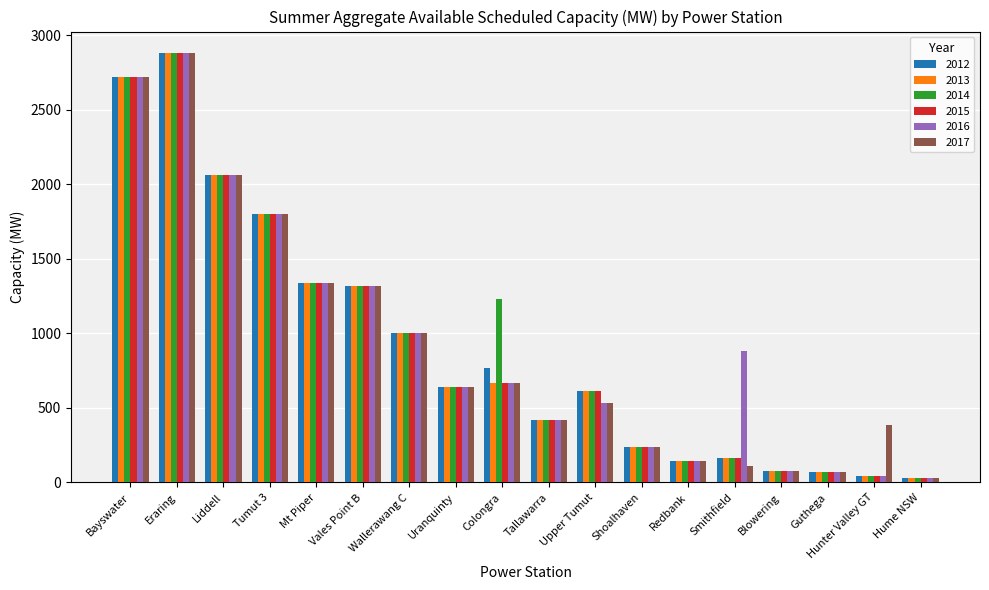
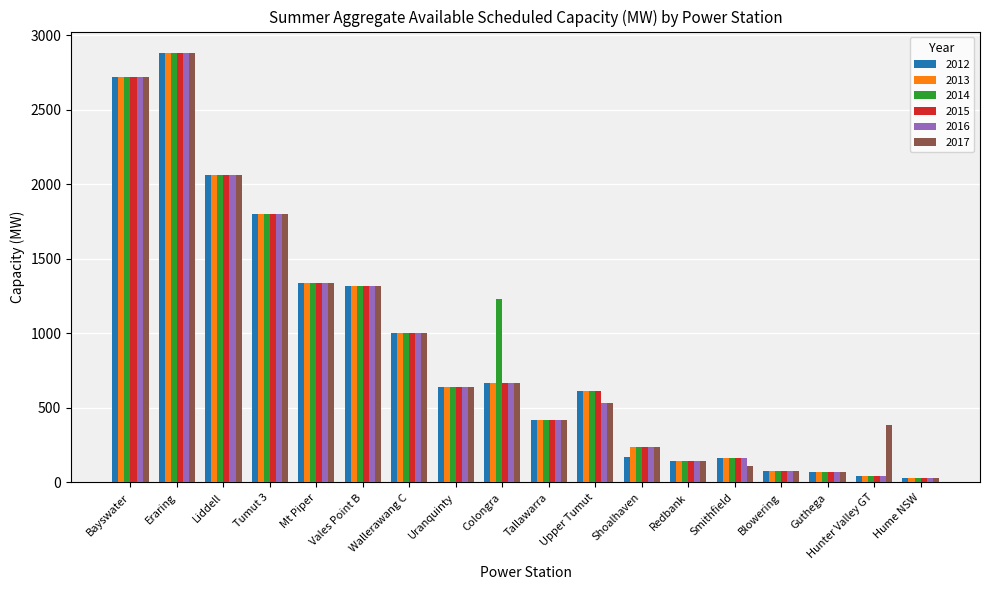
  {
    "2012": {
      "Bayswater": 2720,
      "Eraring": 2880,
      "Liddell": 2060,
      "Tumut 3": 1800,
      "Mt Piper": 1340,
      "Vales Point B": 1320,
      "Wallerawang C": 1000,
      "Uranquinty": 640,
-     "Colongra": 770,
+     "Colongra": 670,
      "Tallawarra": 420,
      "Upper Tumut": 620,
-     "Shoalhaven": 240,
+     "Shoalhaven": 170,
      "Redbank": 150,
      "Smithfield": 160,
      "Blowering": 80,
      "Guthega": 70,
      "Hunter Valley GT": 40,
      "Hume NSW": 30
    },
    "2013": {
      "Bayswater": 2720,
      "Eraring": 2880,
      "Liddell": 2060,
      "Tumut 3": 1800,
      "Mt Piper": 1340,
      "Vales Point B": 1320,
      "Wallerawang C": 1000,
      "Uranquinty": 640,
      "Colongra": 670,
      "Tallawarra": 420,
      "Upper Tumut": 620,
      "Shoalhaven": 240,
      "Redbank": 150,
      "Smithfield": 160,
      "Blowering": 80,
      "Guthega": 70,
      "Hunter Valley GT": 40,
      "Hume NSW": 30
    },
    "2014": {
      "Bayswater": 2720,
      "Eraring": 2880,
      "Liddell": 2060,
      "Tumut 3": 1800,
      "Mt Piper": 1340,
      "Vales Point B": 1320,
      "Wallerawang C": 1000,
      "Uranquinty": 640,
      "Colongra": 1230,
      "Tallawarra": 420,
      "Upper Tumut": 620,
      "Shoalhaven": 240,
      "Redbank": 150,
      "Smithfield": 160,
      "Blowering": 80,
      "Guthega": 70,
      "Hunter Valley GT": 40,
      "Hume NSW": 30
    },
    "2015": {
      "Bayswater": 2720,
      "Eraring": 2880,
      "Liddell": 2060,
      "Tumut 3": 1800,
      "Mt Piper": 1340,
      "Vales Point B": 1320,
      "Wallerawang C": 1000,
      "Uranquinty": 640,
      "Colongra": 670,
      "Tallawarra": 420,
      "Upper Tumut": 620,
      "Shoalhaven": 240,
      "Redbank": 150,
      "Smithfield": 160,
      "Blowering": 80,
      "Guthega": 70,
      "Hunter Valley GT": 40,
      "Hume NSW": 30
    },
    "2016": {
      "Bayswater": 2720,
      "Eraring": 2880,
      "Liddell": 2060,
      "Tumut 3": 1800,
      "Mt Piper": 1340,
      "Vales Point B": 1320,
      "Wallerawang C": 1000,
      "Uranquinty": 640,
      "Colongra": 670,
      "Tallawarra": 420,
      "Upper Tumut": 530,
      "Shoalhaven": 240,
      "Redbank": 150,
-     "Smithfield": 880,
+     "Smithfield": 160,
      "Blowering": 80,
      "Guthega": 70,
      "Hunter Valley GT": 40,
      "Hume NSW": 30
    },
    "2017": {
      "Bayswater": 2720,
      "Eraring": 2880,
      "Liddell": 2060,
      "Tumut 3": 1800,
      "Mt Piper": 1340,
      "Vales Point B": 1320,
      "Wallerawang C": 1000,
      "Uranquinty": 640,
      "Colongra": 670,
      "Tallawarra": 420,
      "Upper Tumut": 530,
      "Shoalhaven": 240,
      "Redbank": 150,
      "Smithfield": 110,
      "Blowering": 80,
      "Guthega": 70,
      "Hunter Valley GT": 380,
      "Hume NSW": 30
    }
  }
